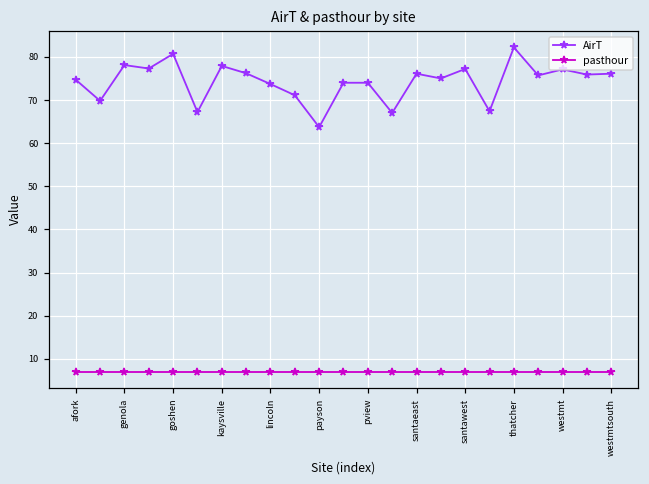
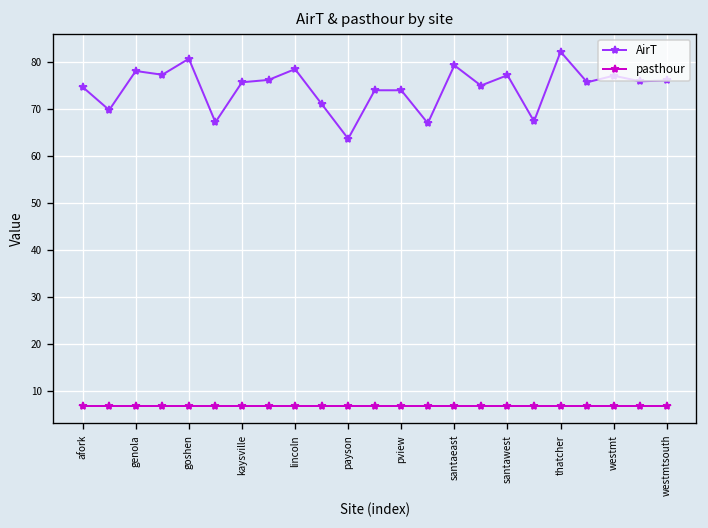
  {
    "AirT": {
      "afork": 75,
      "genola": 78,
      "goshen": 81,
-     "kaysville": 78,
-     "lincoln": 74,
+     "kaysville": 76,
+     "lincoln": 79,
      "payson": 64,
      "pview": 74,
-     "santaeast": 76,
+     "santaeast": 79,
      "santawest": 77,
      "thatcher": 82,
      "westmtsouth": 76
    },
    "pasthour": {
      "afork": 7,
      "genola": 7,
      "goshen": 7,
      "kaysville": 7,
      "lincoln": 7,
      "payson": 7,
      "pview": 7,
      "santaeast": 7,
      "santawest": 7,
      "thatcher": 7,
      "westmt": 7,
      "westmtsouth": 7
    }
  }
